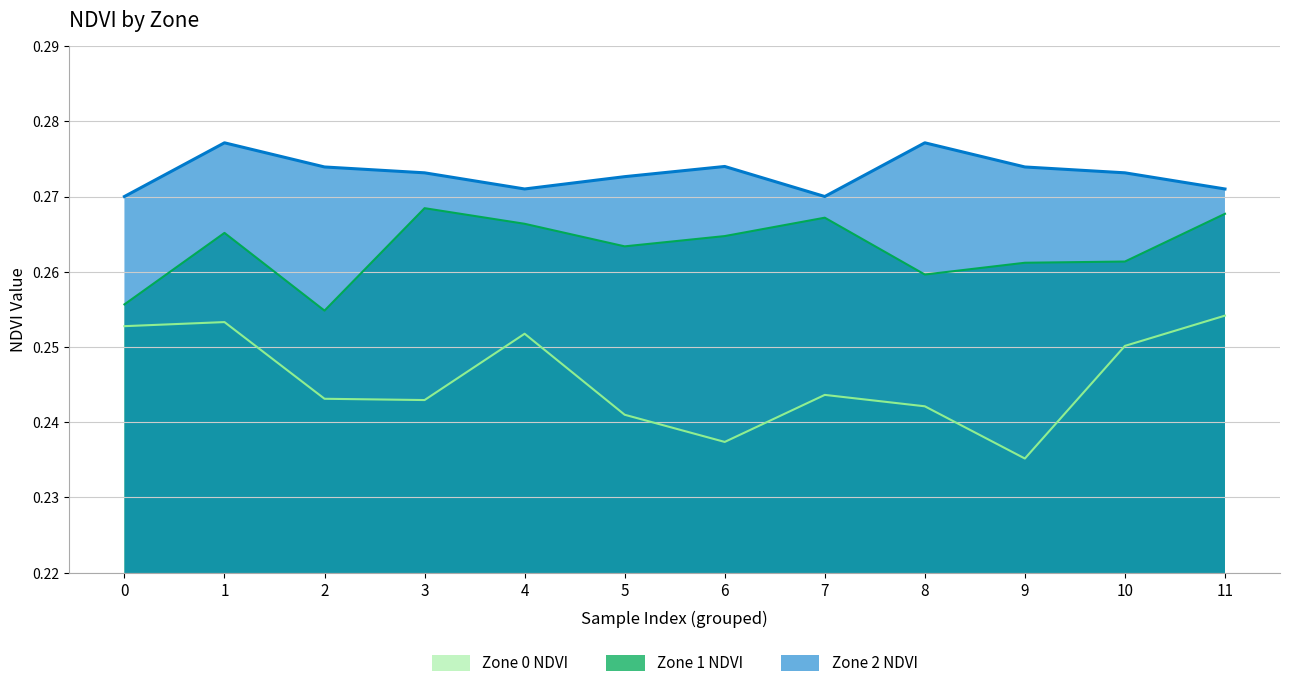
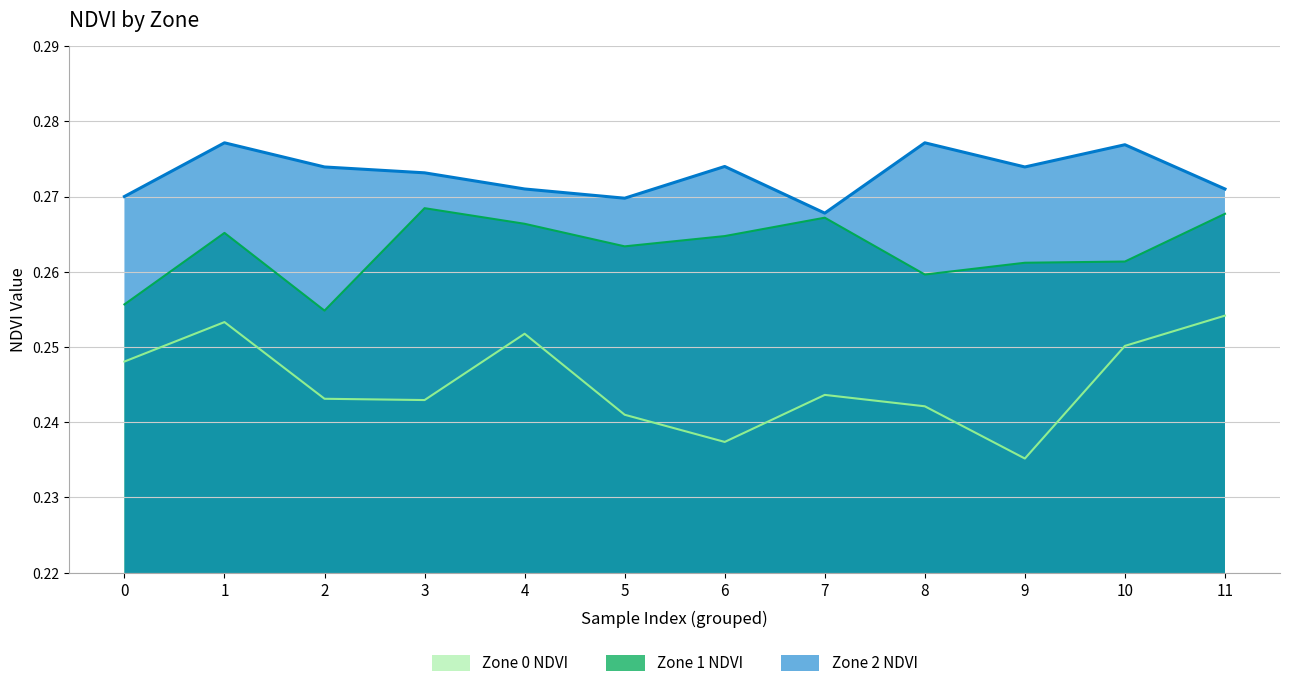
  {
    "Zone 0 NDVI": {
-     "0": 0.253,
+     "0": 0.248,
      "1": 0.253,
      "2": 0.243,
      "3": 0.243,
      "4": 0.252,
      "5": 0.241,
      "6": 0.237,
      "7": 0.244,
      "8": 0.242,
      "9": 0.235,
      "10": 0.250,
      "11": 0.254
    },
    "Zone 1 NDVI": {
      "0": 0.256,
      "1": 0.265,
      "2": 0.255,
      "3": 0.268,
      "4": 0.266,
      "5": 0.263,
      "6": 0.265,
      "7": 0.267,
      "8": 0.260,
      "9": 0.261,
      "10": 0.261,
      "11": 0.268
    },
    "Zone 2 NDVI": {
      "0": 0.270,
      "1": 0.277,
      "2": 0.274,
      "3": 0.273,
      "4": 0.271,
-     "5": 0.273,
+     "5": 0.270,
      "6": 0.274,
-     "7": 0.270,
+     "7": 0.268,
      "8": 0.277,
      "9": 0.274,
-     "10": 0.273,
+     "10": 0.277,
      "11": 0.271
    }
  }
